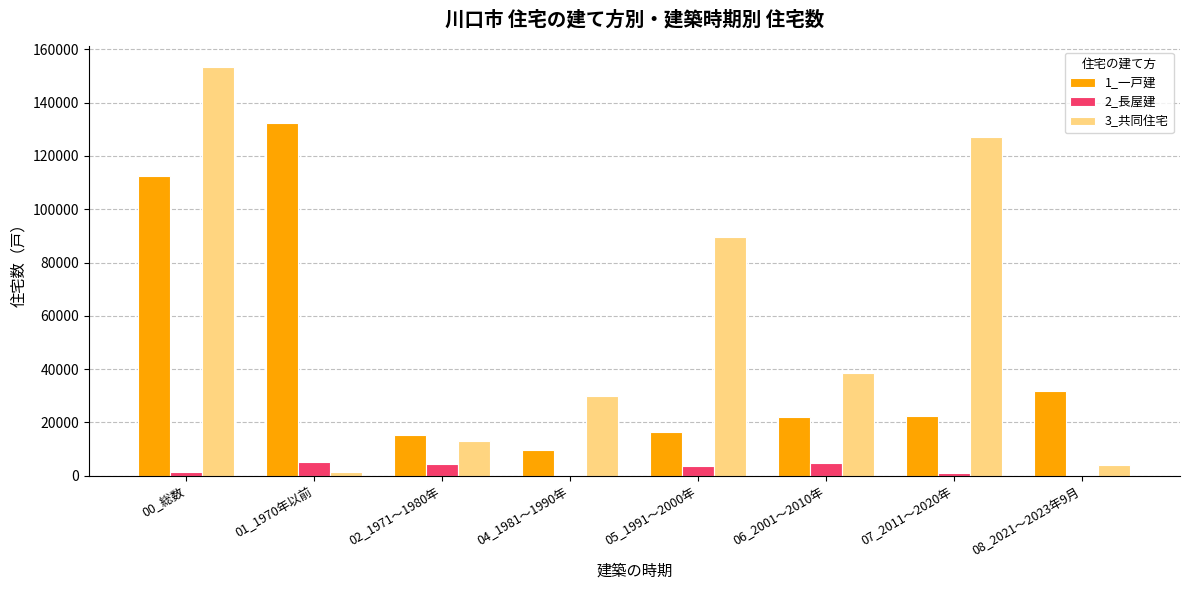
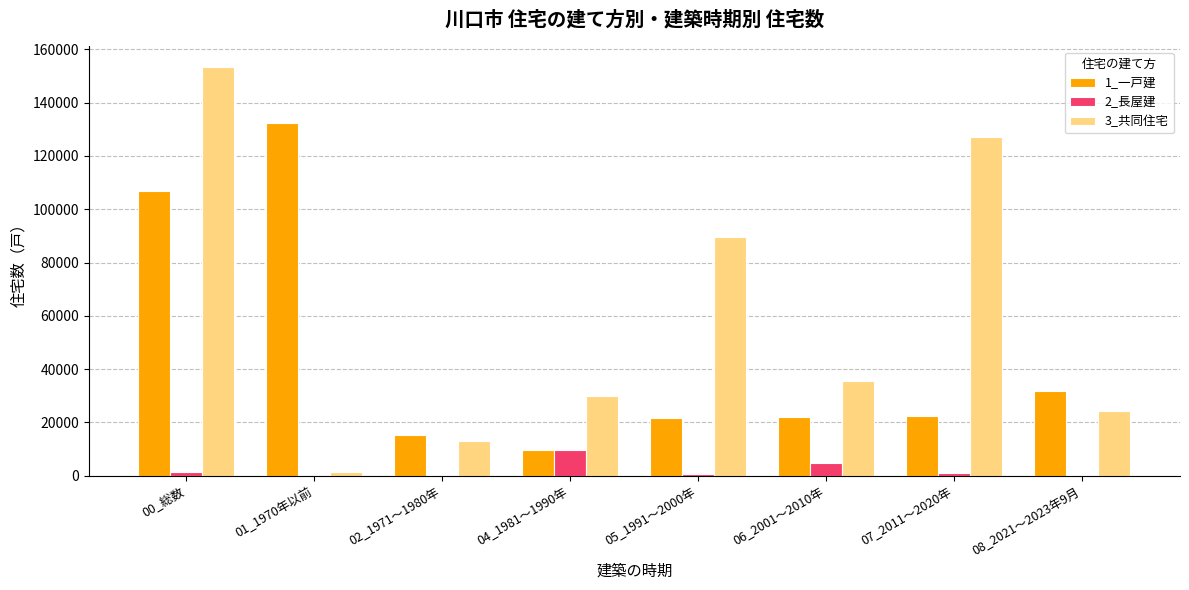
  {
    "1_一戸建": {
-     "00_総数": 112000,
+     "00_総数": 107000,
      "01_1970年以前": 133000,
      "02_1971～1980年": 15000,
      "04_1981～1990年": 10000,
-     "05_1991～2000年": 16000,
+     "05_1991～2000年": 22000,
      "06_2001～2010年": 22000,
      "07_2011～2020年": 23000,
      "08_2021～2023年9月": 32000
    },
    "2_長屋建": {
      "00_総数": 2000,
-     "01_1970年以前": 5000,
-     "02_1971～1980年": 4000,
-     "04_1981～1990年": 0,
-     "05_1991～2000年": 4000,
+     "01_1970年以前": 0,
+     "02_1971～1980年": 0,
+     "04_1981～1990年": 10000,
+     "05_1991～2000年": 1000,
      "06_2001～2010年": 5000,
      "07_2011～2020年": 1000
    },
    "3_共同住宅": {
      "00_総数": 153000,
      "01_1970年以前": 1000,
      "02_1971～1980年": 13000,
      "04_1981～1990年": 30000,
      "05_1991～2000年": 90000,
-     "06_2001～2010年": 38000,
+     "06_2001～2010年": 35000,
      "07_2011～2020年": 127000,
-     "08_2021～2023年9月": 4000
+     "08_2021～2023年9月": 24000
    }
  }
